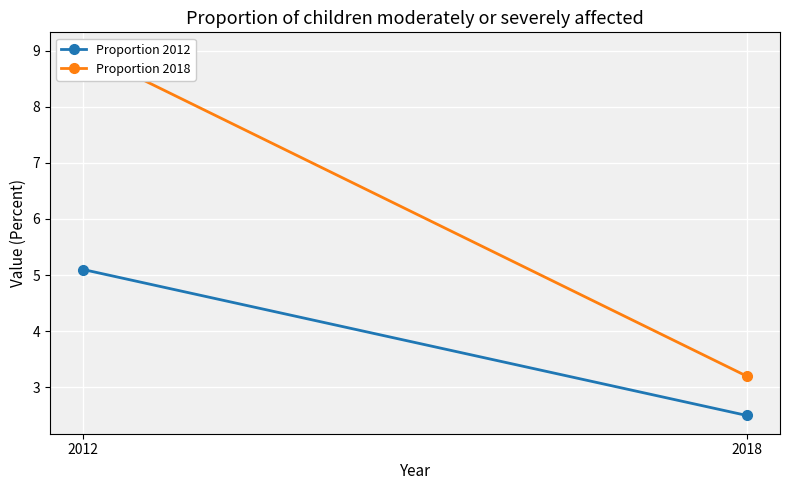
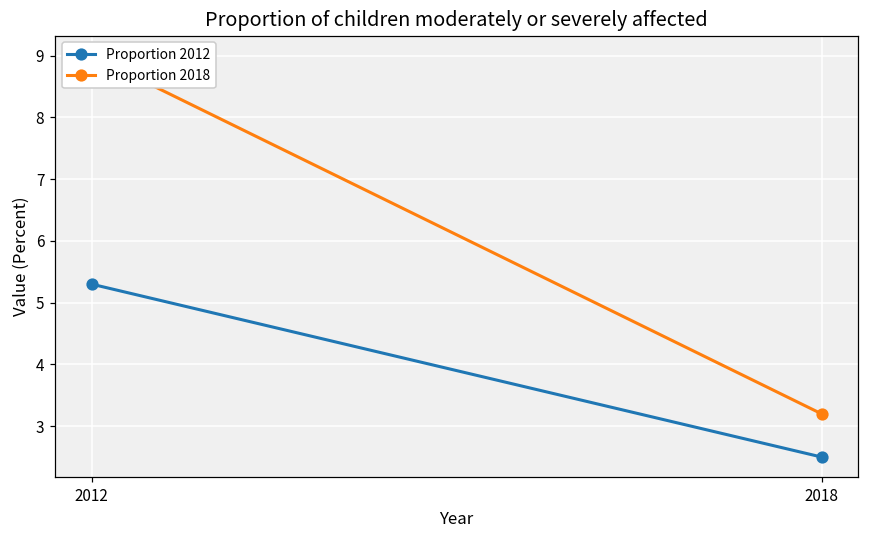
  {
    "Proportion 2012": {
-     "2012": 5.1,
+     "2012": 5.3,
      "2018": 2.5
    },
    "Proportion 2018": {
      "2018": 3.2
    }
  }
